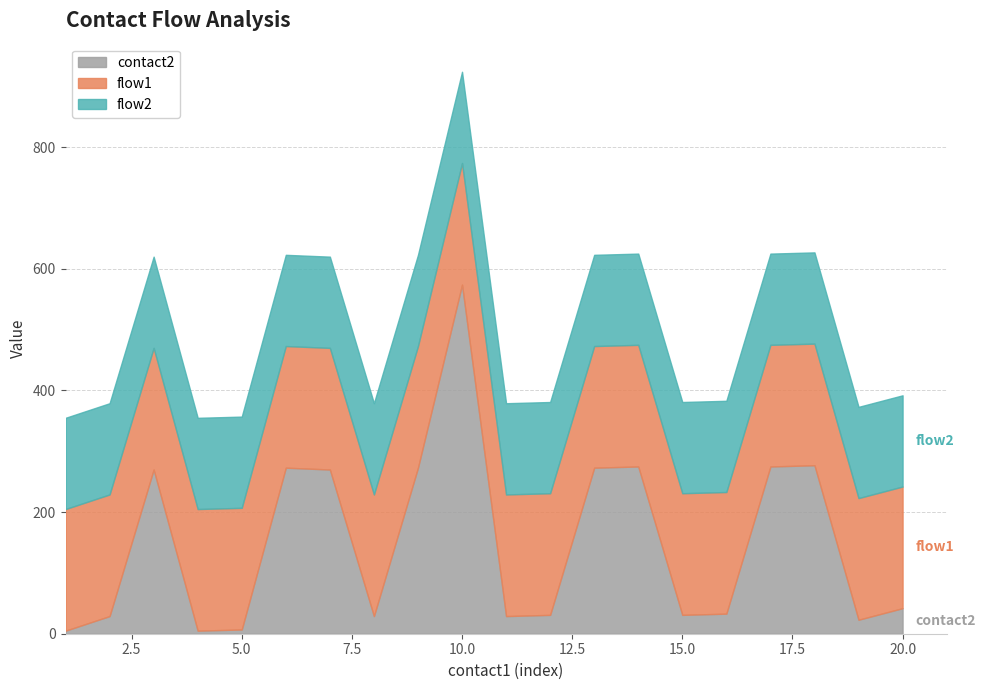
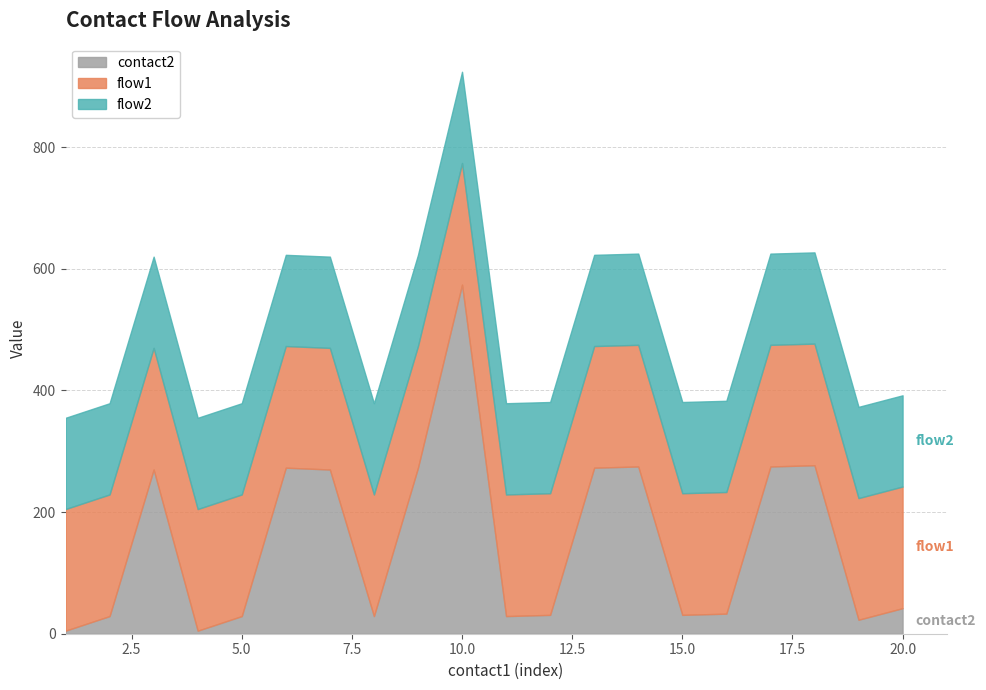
  {
    "contact2": {
-     "5.0": 10,
+     "5.0": 30,
      "10.0": 570,
      "15.0": 30,
      "20.0": 40
    },
    "flow1": {
      "5.0": 200,
      "10.0": 200,
      "15.0": 200,
      "20.0": 200
    },
    "flow2": {
      "5.0": 150,
      "10.0": 150,
      "15.0": 150,
      "20.0": 150
    }
  }
